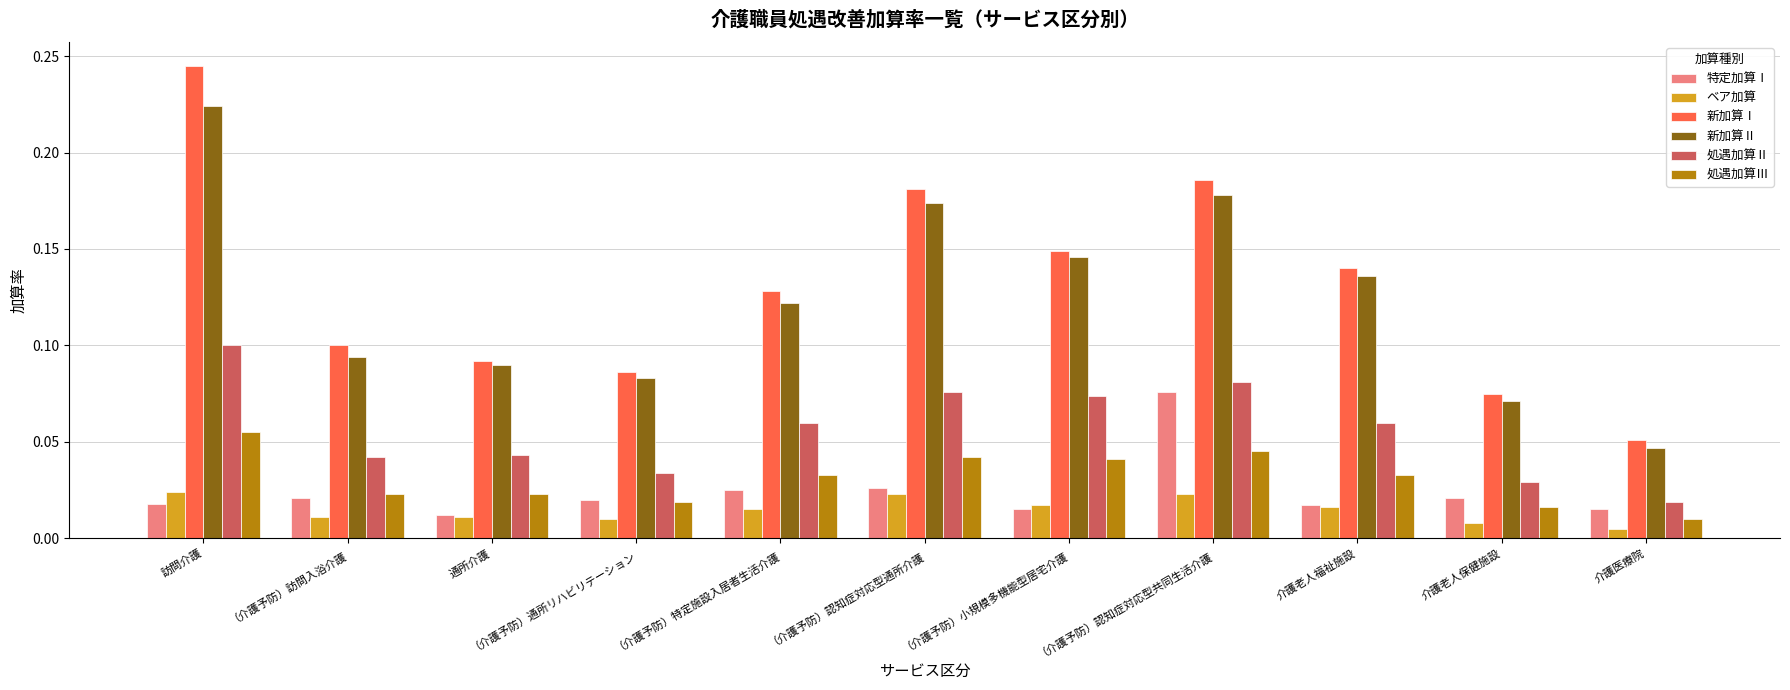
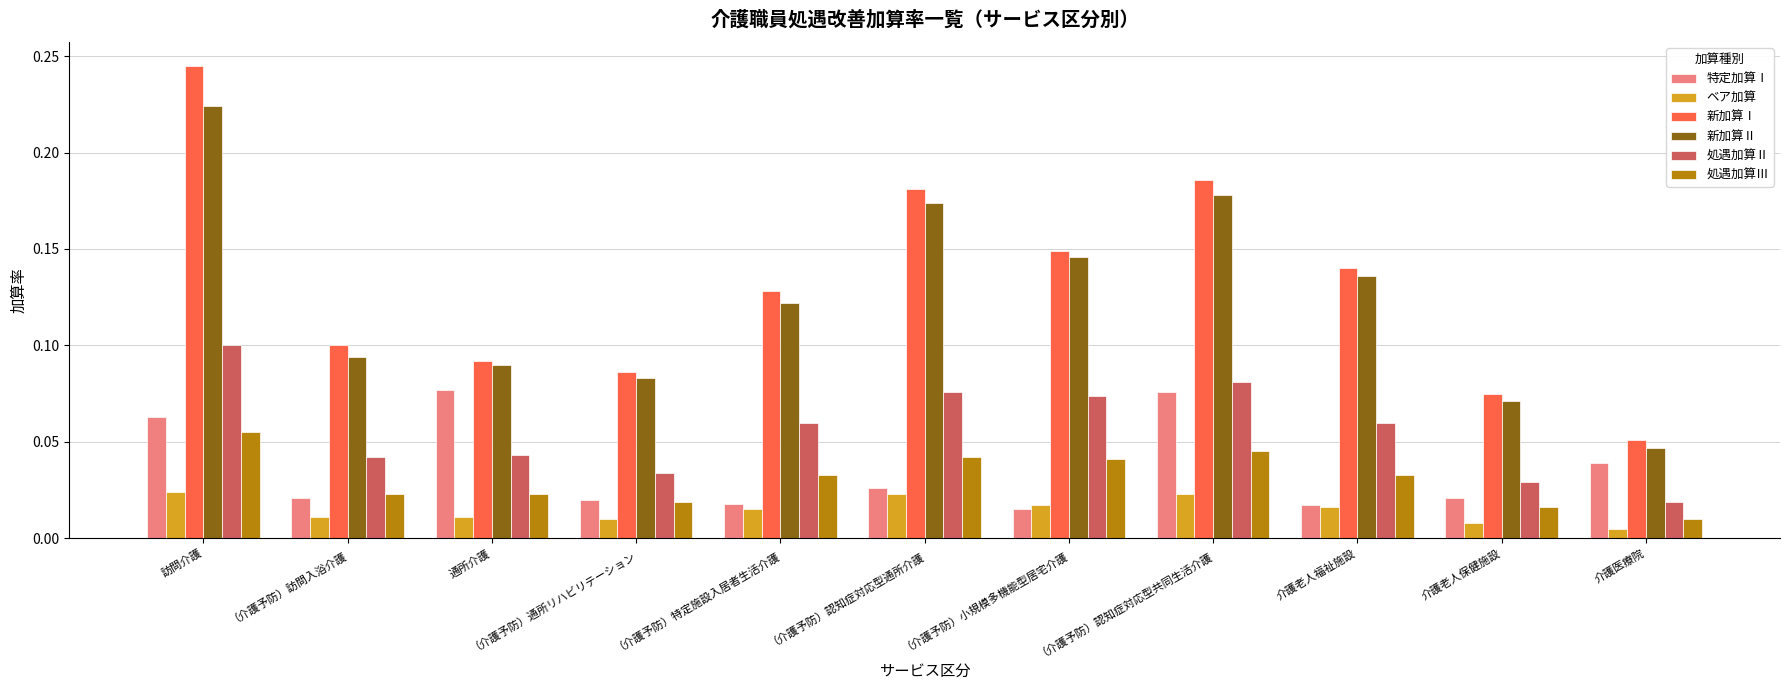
  {
    "特定加算Ⅰ": {
-     "訪問介護": 0.018,
+     "訪問介護": 0.063,
      "（介護予防）訪問入浴介護": 0.021,
-     "通所介護": 0.012,
+     "通所介護": 0.077,
      "（介護予防）通所リハビリテーション": 0.020,
-     "（介護予防）特定施設入居者生活介護": 0.025,
+     "（介護予防）特定施設入居者生活介護": 0.018,
      "（介護予防）認知症対応型通所介護": 0.026,
      "（介護予防）小規模多機能型居宅介護": 0.015,
      "（介護予防）認知症対応型共同生活介護": 0.076,
      "介護老人福祉施設": 0.017,
      "介護老人保健施設": 0.021,
-     "介護医療院": 0.015
+     "介護医療院": 0.039
    }
  }
